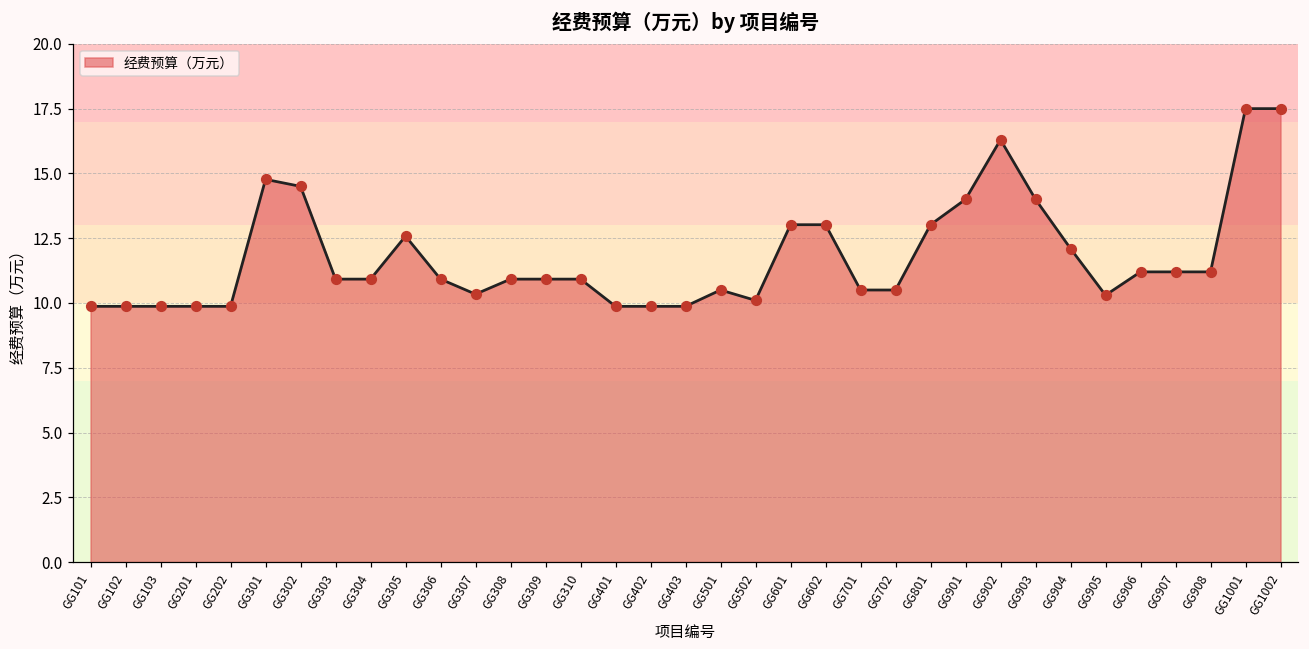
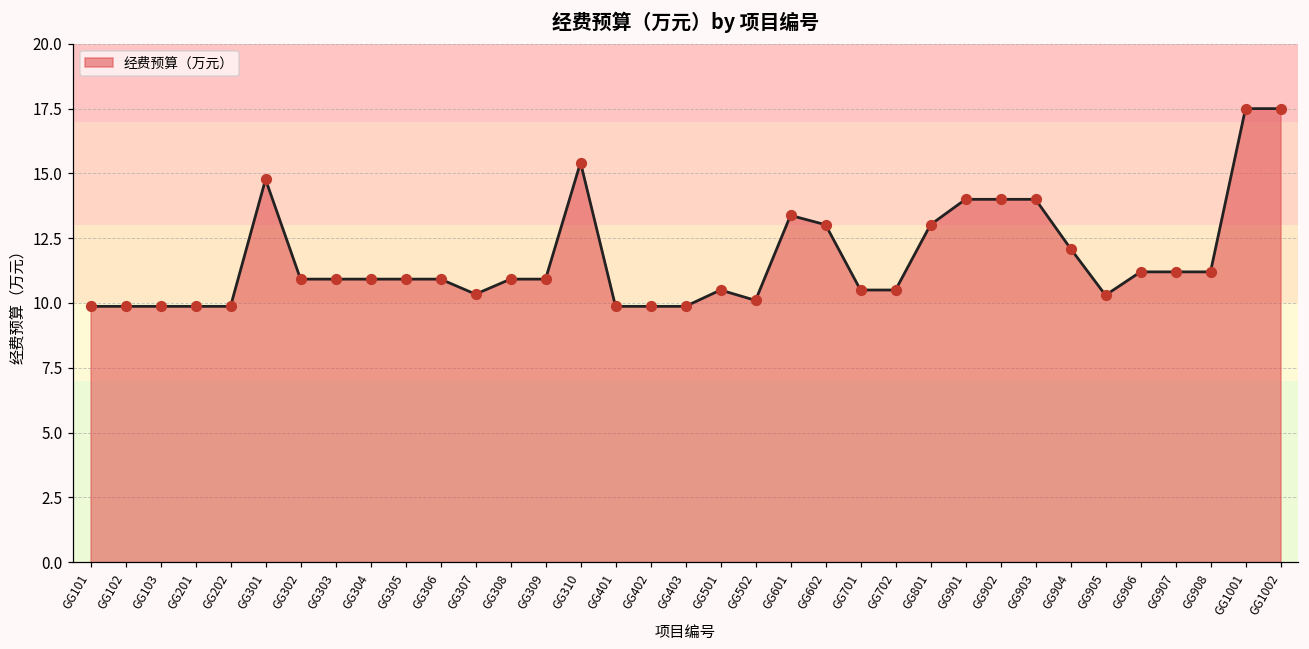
  {
    "GG101": 9.9,
    "GG102": 9.9,
    "GG103": 9.9,
    "GG201": 9.9,
    "GG202": 9.9,
    "GG301": 14.8,
-   "GG302": 14.5,
+   "GG302": 10.9,
    "GG303": 10.9,
    "GG304": 10.9,
-   "GG305": 12.6,
+   "GG305": 10.9,
    "GG306": 10.9,
    "GG307": 10.3,
    "GG308": 10.9,
    "GG309": 10.9,
-   "GG310": 10.9,
+   "GG310": 15.4,
    "GG401": 9.9,
    "GG402": 9.9,
    "GG403": 9.9,
    "GG501": 10.5,
    "GG502": 10.1,
-   "GG601": 13.0,
+   "GG601": 13.4,
    "GG602": 13.0,
    "GG701": 10.5,
    "GG702": 10.5,
    "GG801": 13.0,
    "GG901": 14.0,
-   "GG902": 16.3,
+   "GG902": 14.0,
    "GG903": 14.0,
    "GG904": 12.1,
    "GG905": 10.3,
    "GG906": 11.2,
    "GG907": 11.2,
    "GG908": 11.2,
    "GG1001": 17.5,
    "GG1002": 17.5
  }
